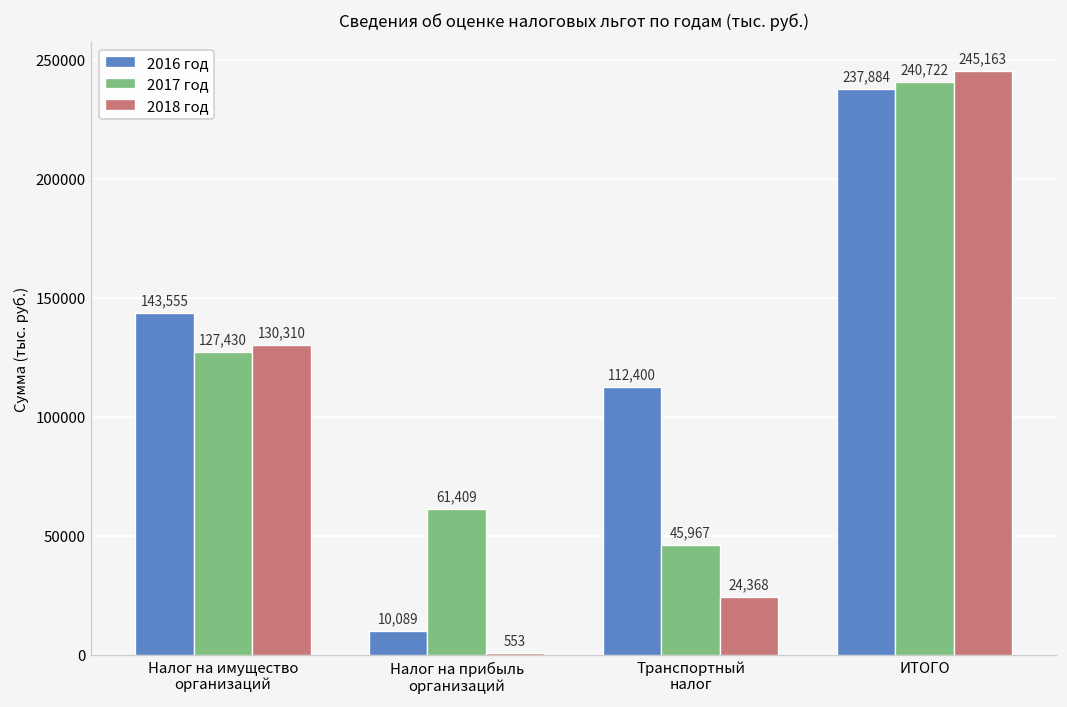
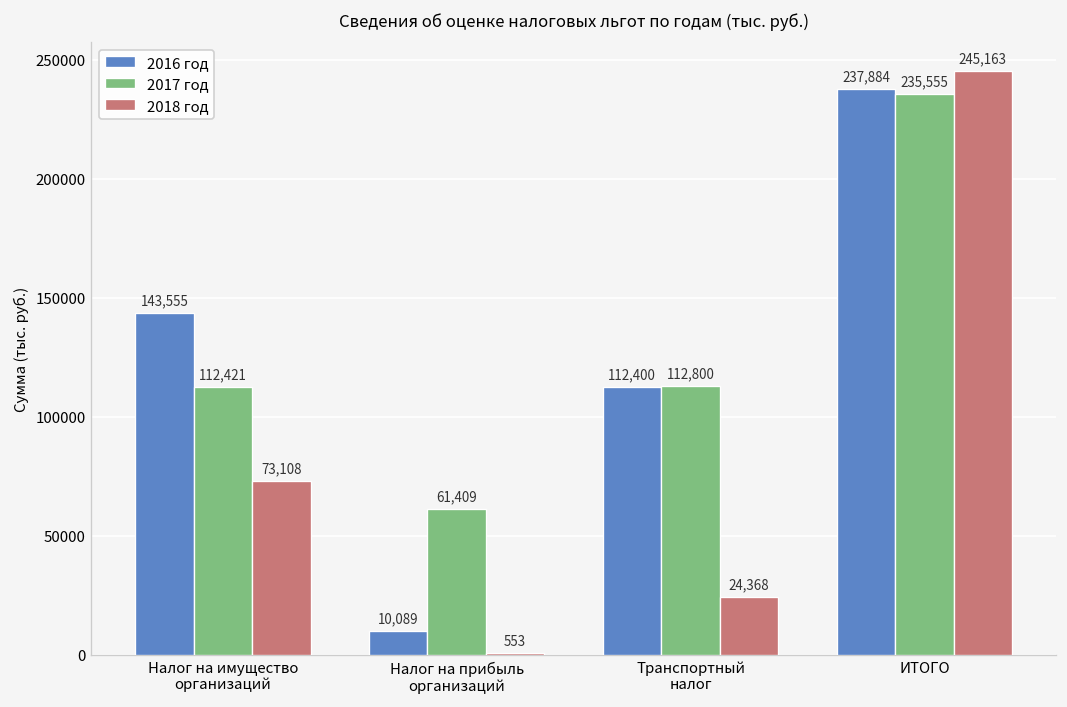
  {
    "2016 год": {
      "Налог на имущество организаций": "143,555",
      "Налог на прибыль организаций": "10,089",
      "Транспортный налог": "112,400",
      "ИТОГО": "237,884"
    },
    "2017 год": {
-     "Налог на имущество организаций": "127,430",
+     "Налог на имущество организаций": "112,421",
      "Налог на прибыль организаций": "61,409",
-     "Транспортный налог": "45,967",
-     "ИТОГО": "240,722"
+     "Транспортный налог": "112,800",
+     "ИТОГО": "235,555"
    },
    "2018 год": {
-     "Налог на имущество организаций": "130,310",
+     "Налог на имущество организаций": "73,108",
      "Налог на прибыль организаций": "553",
      "Транспортный налог": "24,368",
      "ИТОГО": "245,163"
    }
  }
